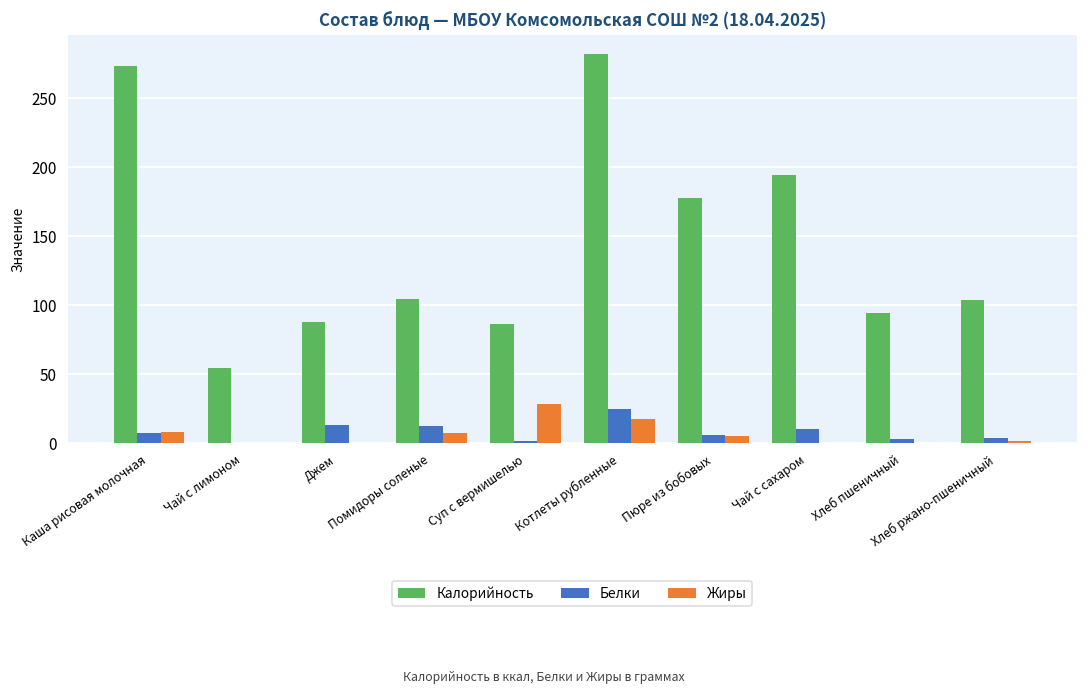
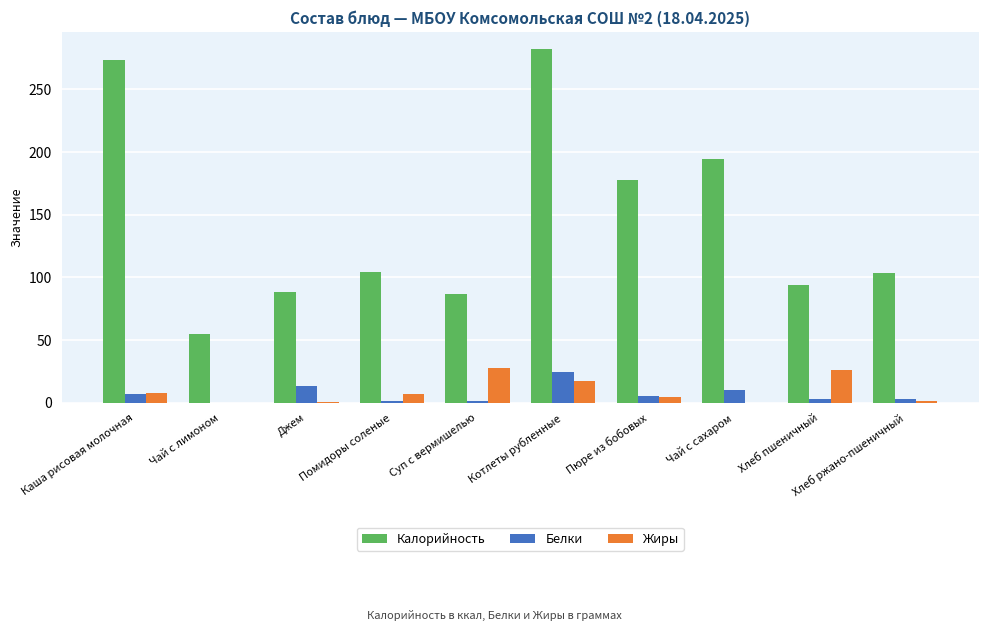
  {
    "Калорийность": {
      "Каша рисовая молочная": 274,
      "Чай с лимоном": 55,
      "Джем": 88,
      "Помидоры соленые": 104,
      "Суп с вермишелью": 87,
      "Котлеты рубленные": 282,
      "Пюре из бобовых": 178,
      "Чай с сахаром": 194,
      "Хлеб пшеничный": 94,
      "Хлеб ржано-пшеничный": 104
    },
    "Белки": {
      "Каша рисовая молочная": 7,
      "Джем": 13,
-     "Помидоры соленые": 12,
+     "Помидоры соленые": 2,
      "Котлеты рубленные": 24,
      "Пюре из бобовых": 6,
      "Чай с сахаром": 10,
      "Хлеб пшеничный": 3,
      "Хлеб ржано-пшеничный": 3
    },
    "Жиры": {
      "Каша рисовая молочная": 8,
      "Помидоры соленые": 7,
      "Суп с вермишелью": 28,
      "Котлеты рубленные": 18,
      "Пюре из бобовых": 5,
-     "Хлеб пшеничный": 0
+     "Хлеб пшеничный": 26
    }
  }
